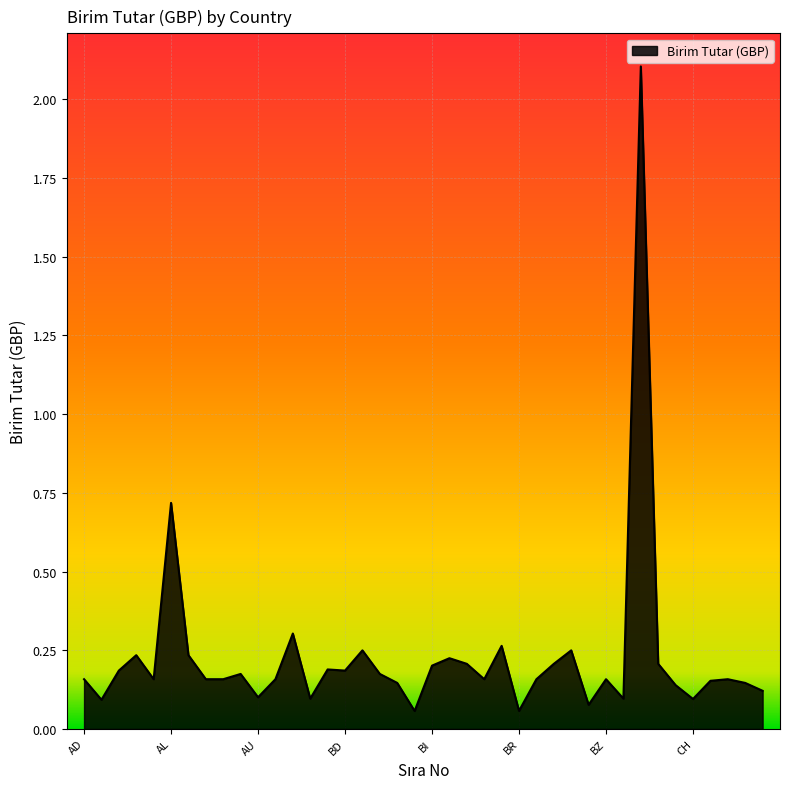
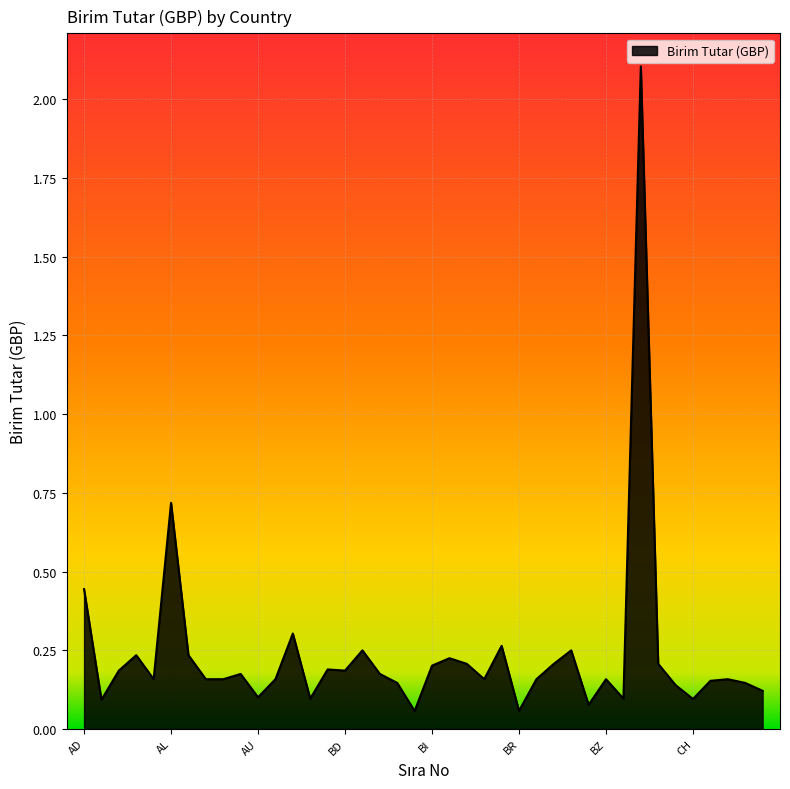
  {
-   "AD": 0.16,
+   "AD": 0.44,
    "AL": 0.72,
    "AU": 0.10,
    "BD": 0.19,
    "BI": 0.20,
    "BR": 0.06,
    "BZ": 0.16,
    "CH": 0.10
  }
